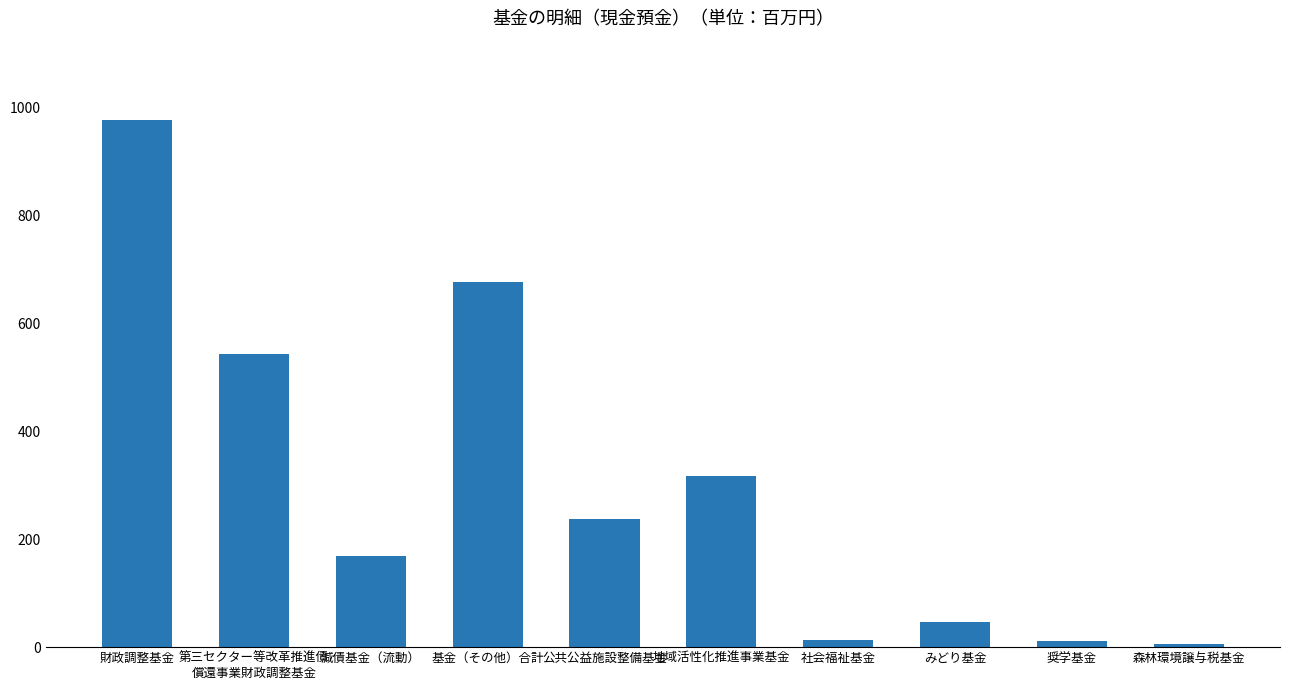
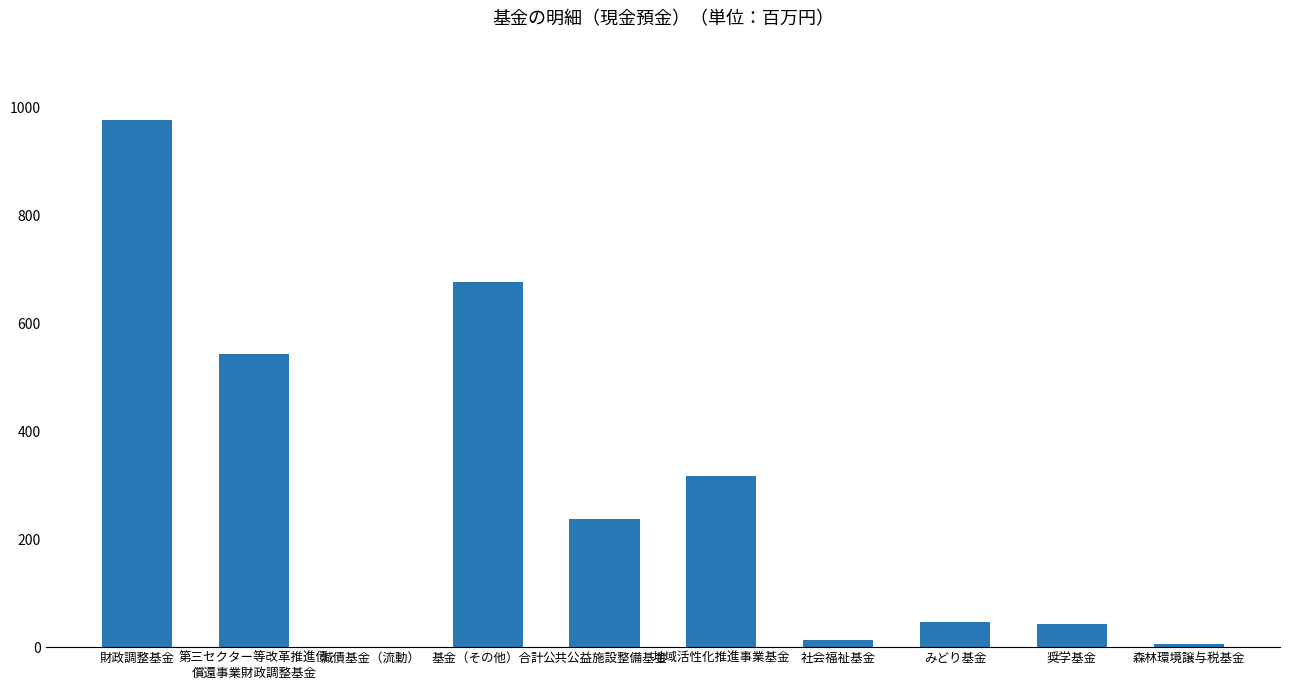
  {
    "財政調整基金": 980,
    "第三セクター等改革推進債 償還事業財政調整基金": 540,
-   "減債基金（流動）": 170,
+   "減債基金（流動）": 0,
    "基金（その他）合計": 680,
    "公共公益施設整備基金": 240,
    "地域活性化推進事業基金": 320,
    "社会福祉基金": 10,
    "みどり基金": 50,
-   "奨学基金": 10,
+   "奨学基金": 40,
    "森林環境譲与税基金": 10
  }
